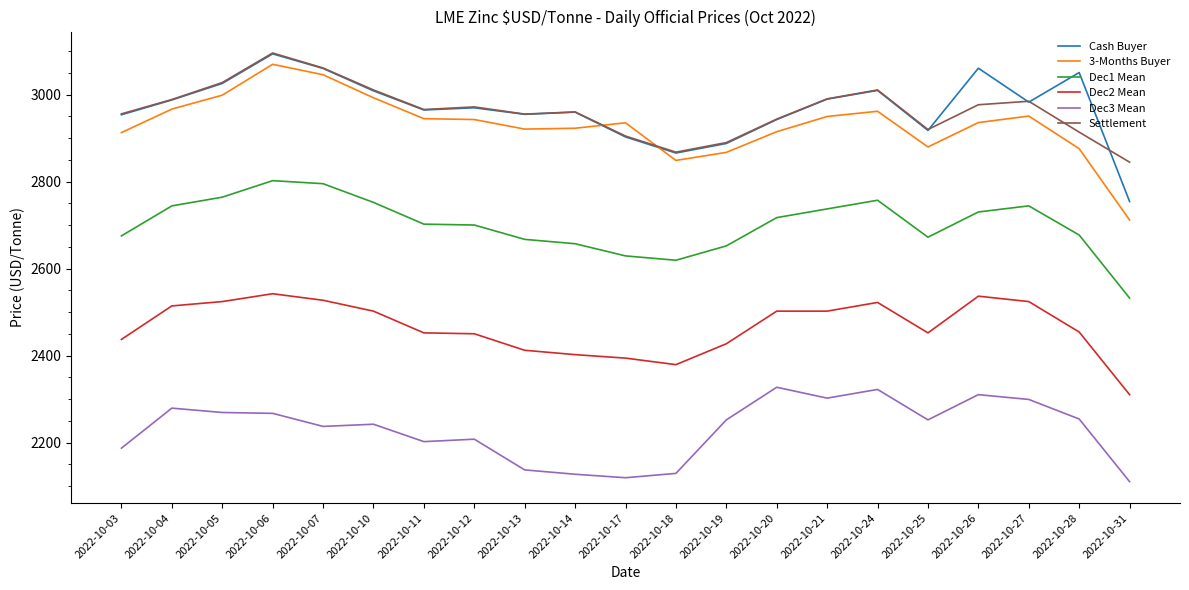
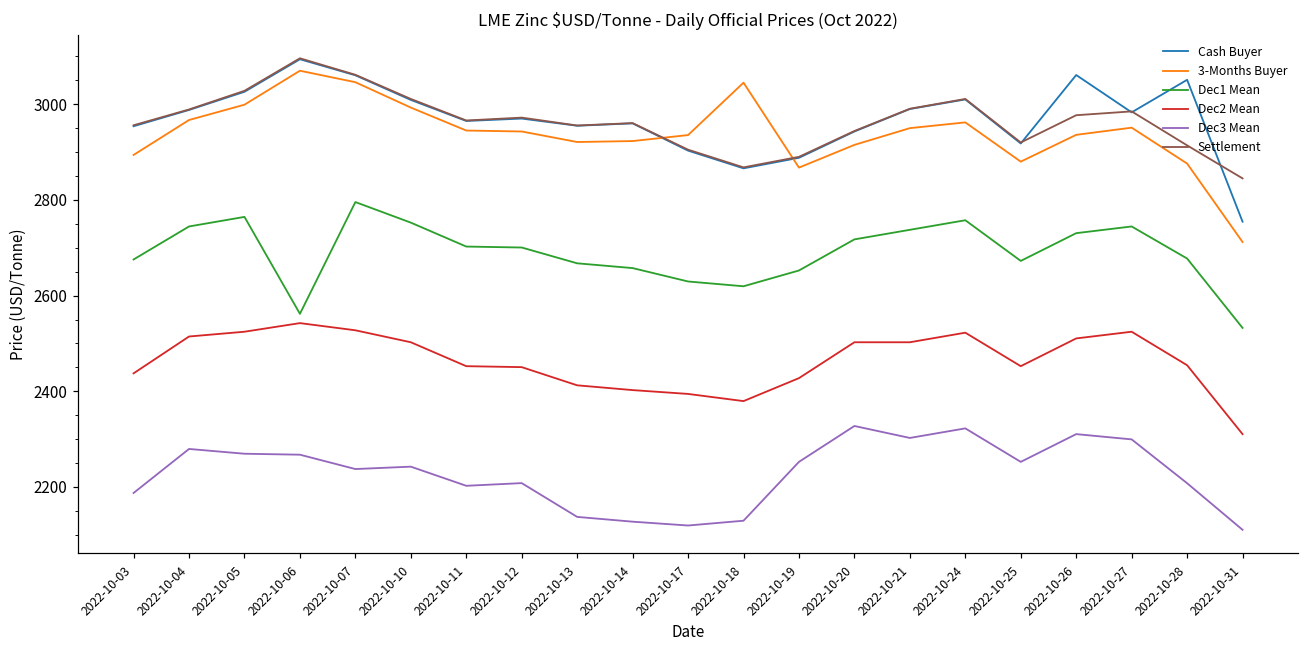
  {
    "Cash Buyer": {
      "2022-10-26": 3060,
      "2022-10-28": 3050,
      "2022-10-31": 2750
    },
    "3-Months Buyer": {
-     "2022-10-03": 2910,
+     "2022-10-03": 2890,
      "2022-10-04": 2970,
      "2022-10-05": 3000,
      "2022-10-06": 3070,
      "2022-10-07": 3050,
      "2022-10-10": 2990,
      "2022-10-11": 2950,
      "2022-10-12": 2940,
      "2022-10-13": 2920,
      "2022-10-14": 2920,
      "2022-10-17": 2940,
-     "2022-10-18": 2850,
+     "2022-10-18": 3050,
      "2022-10-19": 2870,
      "2022-10-20": 2920,
      "2022-10-21": 2950,
      "2022-10-24": 2960,
      "2022-10-25": 2880,
      "2022-10-26": 2940,
      "2022-10-27": 2950,
      "2022-10-28": 2880,
      "2022-10-31": 2710
    },
    "Dec1 Mean": {
      "2022-10-03": 2680,
      "2022-10-04": 2740,
      "2022-10-05": 2760,
-     "2022-10-06": 2800,
+     "2022-10-06": 2560,
      "2022-10-07": 2800,
      "2022-10-10": 2750,
      "2022-10-11": 2700,
      "2022-10-12": 2700,
      "2022-10-13": 2670,
      "2022-10-14": 2660,
      "2022-10-17": 2630,
      "2022-10-18": 2620,
      "2022-10-19": 2650,
      "2022-10-20": 2720,
      "2022-10-21": 2740,
      "2022-10-24": 2760,
      "2022-10-25": 2670,
      "2022-10-26": 2730,
      "2022-10-27": 2740,
      "2022-10-28": 2680,
      "2022-10-31": 2530
    },
    "Dec2 Mean": {
      "2022-10-03": 2440,
      "2022-10-04": 2510,
      "2022-10-05": 2520,
      "2022-10-06": 2540,
      "2022-10-07": 2530,
      "2022-10-10": 2500,
      "2022-10-11": 2450,
      "2022-10-12": 2450,
      "2022-10-13": 2410,
      "2022-10-14": 2400,
      "2022-10-17": 2390,
      "2022-10-18": 2380,
      "2022-10-19": 2430,
      "2022-10-20": 2500,
      "2022-10-21": 2500,
      "2022-10-24": 2520,
      "2022-10-25": 2450,
-     "2022-10-26": 2540,
+     "2022-10-26": 2510,
      "2022-10-27": 2520,
      "2022-10-28": 2450,
      "2022-10-31": 2310
    },
    "Dec3 Mean": {
      "2022-10-03": 2190,
      "2022-10-04": 2280,
      "2022-10-05": 2270,
      "2022-10-06": 2270,
      "2022-10-07": 2240,
      "2022-10-10": 2240,
      "2022-10-11": 2200,
      "2022-10-12": 2210,
      "2022-10-13": 2140,
      "2022-10-14": 2130,
      "2022-10-17": 2120,
      "2022-10-18": 2130,
      "2022-10-19": 2250,
      "2022-10-20": 2330,
      "2022-10-21": 2300,
      "2022-10-24": 2320,
      "2022-10-25": 2250,
      "2022-10-26": 2310,
      "2022-10-27": 2300,
-     "2022-10-28": 2250,
+     "2022-10-28": 2210,
      "2022-10-31": 2110
    },
    "Settlement": {
      "2022-10-26": 2980,
      "2022-10-28": 2910,
      "2022-10-31": 2850
    }
  }
